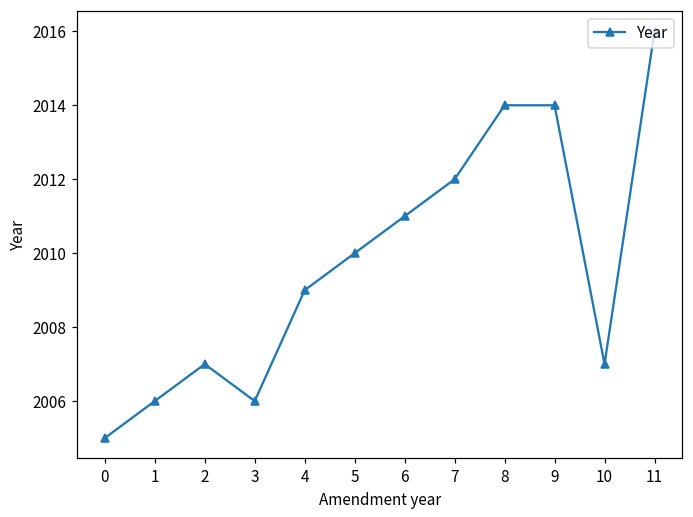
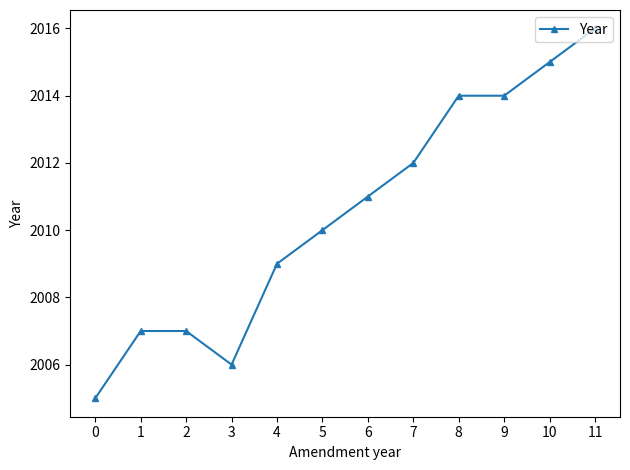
  {
    "0": 2005,
-   "1": 2006,
+   "1": 2007,
    "2": 2007,
    "3": 2006,
    "4": 2009,
    "5": 2010,
    "6": 2011,
    "7": 2012,
    "8": 2014,
    "9": 2014,
-   "10": 2007
+   "10": 2015
  }
